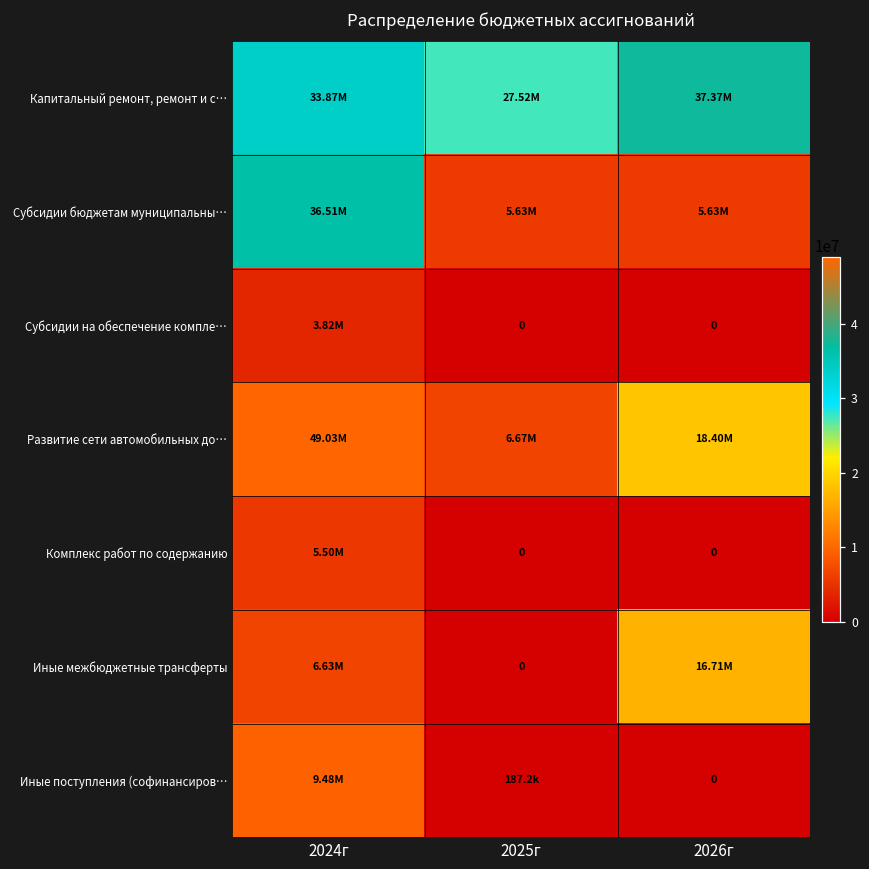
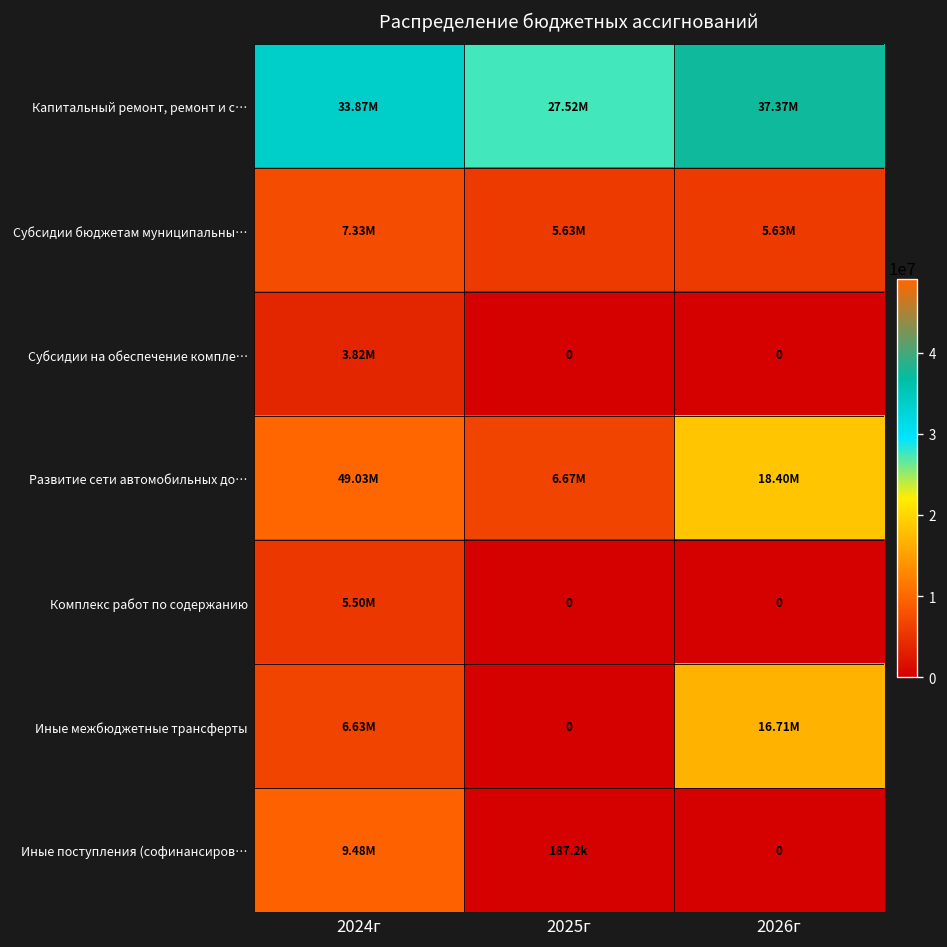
  {
    "Капитальный ремонт, ремонт и с…": {
      "2024г": "33.87M",
      "2025г": "27.52M",
      "2026г": "37.37M"
    },
    "Субсидии бюджетам муниципальны…": {
-     "2024г": "36.51M",
+     "2024г": "7.33M",
      "2025г": "5.63M",
      "2026г": "5.63M"
    },
    "Субсидии на обеспечение компле…": {
      "2024г": "3.82M",
      "2025г": "0",
      "2026г": "0"
    },
    "Развитие сети автомобильных до…": {
      "2024г": "49.03M",
      "2025г": "6.67M",
      "2026г": "18.40M"
    },
    "Комплекс работ по содержанию": {
      "2024г": "5.50M",
      "2025г": "0",
      "2026г": "0"
    },
    "Иные межбюджетные трансферты": {
      "2024г": "6.63M",
      "2025г": "0",
      "2026г": "16.71M"
    },
    "Иные поступления (софинансиров…": {
      "2024г": "9.48M",
      "2025г": "187.2k",
      "2026г": "0"
    }
  }
